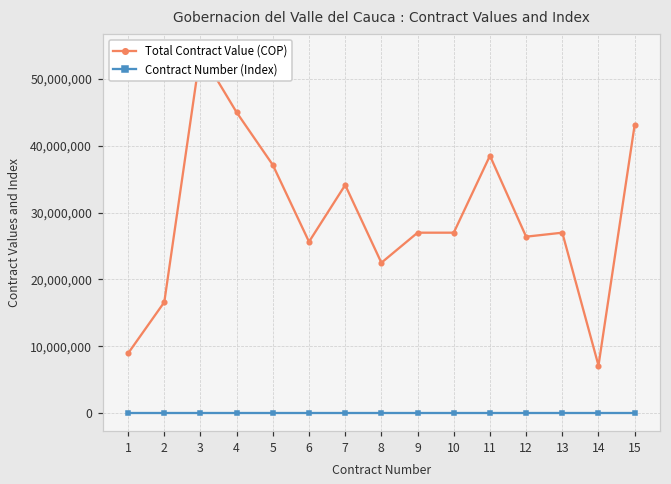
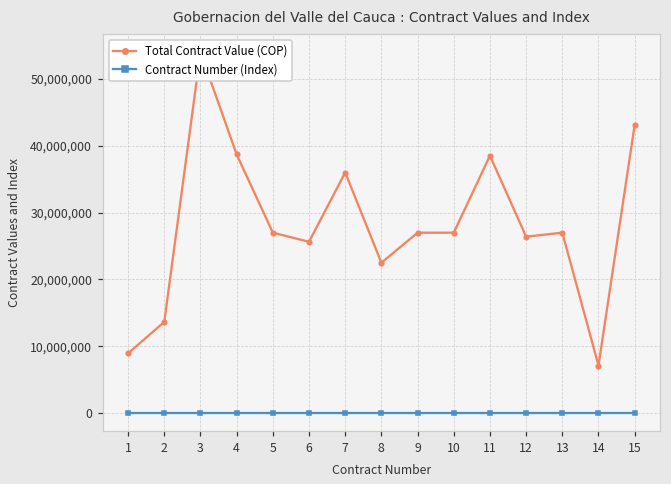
  {
    "Total Contract Value (COP)": {
      "1": "9,000,000",
-     "2": "17,000,000",
-     "4": "45,000,000",
-     "5": "37,000,000",
+     "2": "14,000,000",
+     "4": "39,000,000",
+     "5": "27,000,000",
      "6": "26,000,000",
-     "7": "34,000,000",
+     "7": "36,000,000",
      "8": "23,000,000",
      "9": "27,000,000",
      "10": "27,000,000",
      "11": "39,000,000",
      "12": "26,000,000",
      "13": "27,000,000",
      "14": "7,000,000",
      "15": "43,000,000"
    },
    "Contract Number (Index)": {
      "1": "0",
      "2": "0",
      "3": "0",
      "4": "0",
      "5": "0",
      "6": "0",
      "7": "0",
      "8": "0",
      "9": "0",
      "10": "0",
      "11": "0",
      "12": "0",
      "13": "0",
      "14": "0",
      "15": "0"
    }
  }
